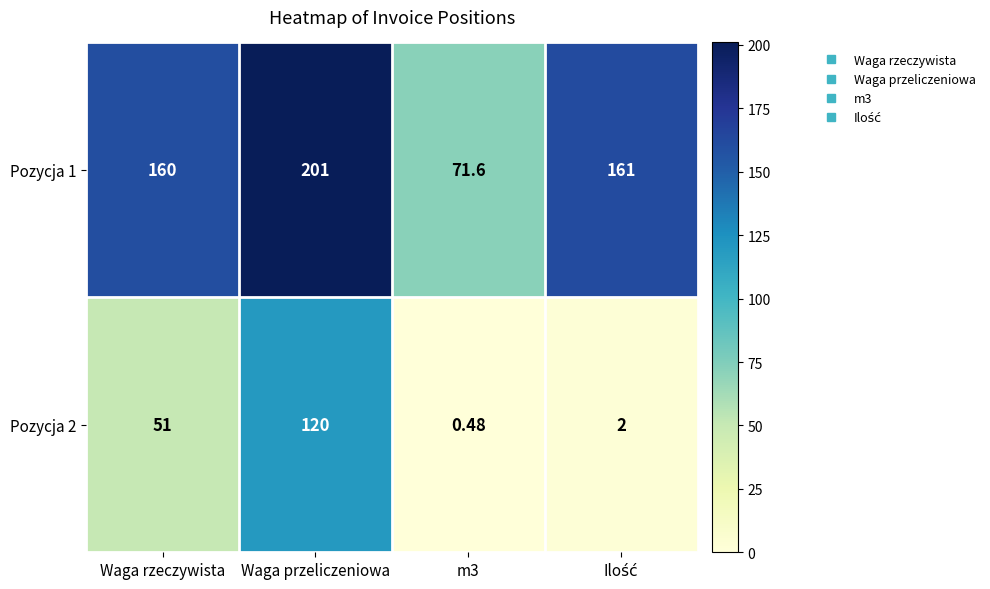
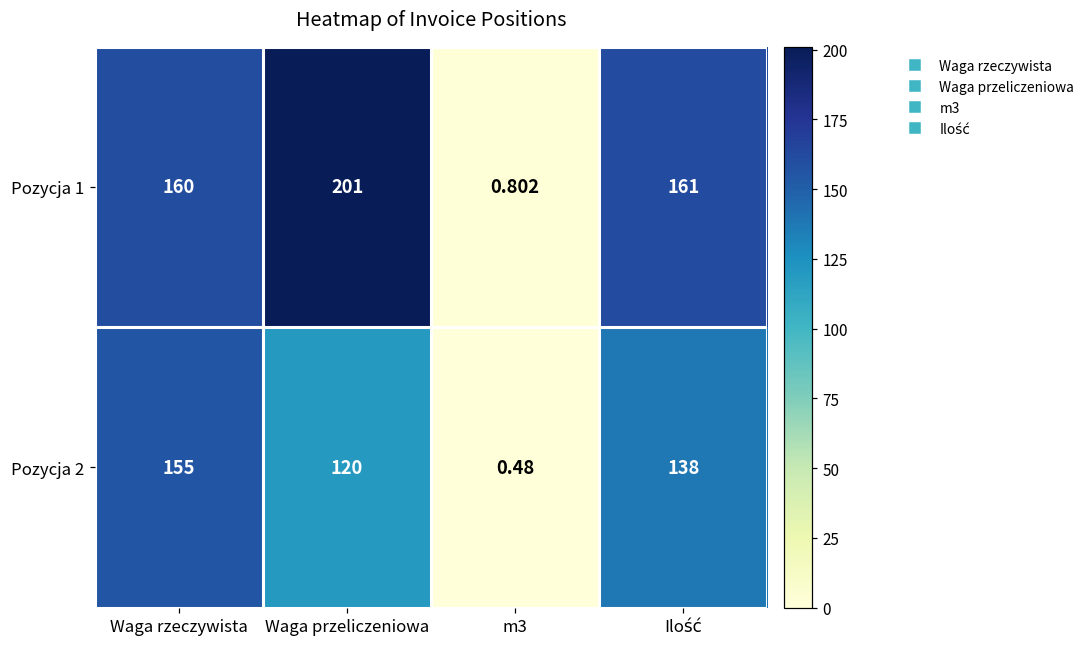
  {
    "Pozycja 1": {
      "Waga rzeczywista": 160,
      "Waga przeliczeniowa": 201,
-     "m3": 71.6,
+     "m3": 0.802,
      "Ilość": 161
    },
    "Pozycja 2": {
-     "Waga rzeczywista": 51,
+     "Waga rzeczywista": 155,
      "Waga przeliczeniowa": 120,
      "m3": 0.48,
-     "Ilość": 2
+     "Ilość": 138
    }
  }
